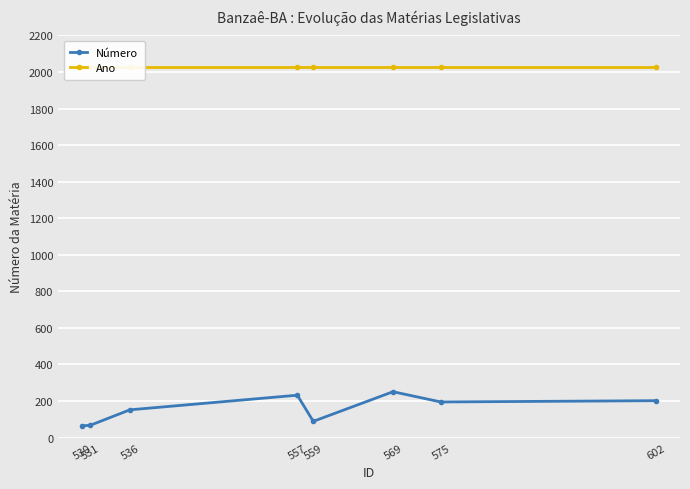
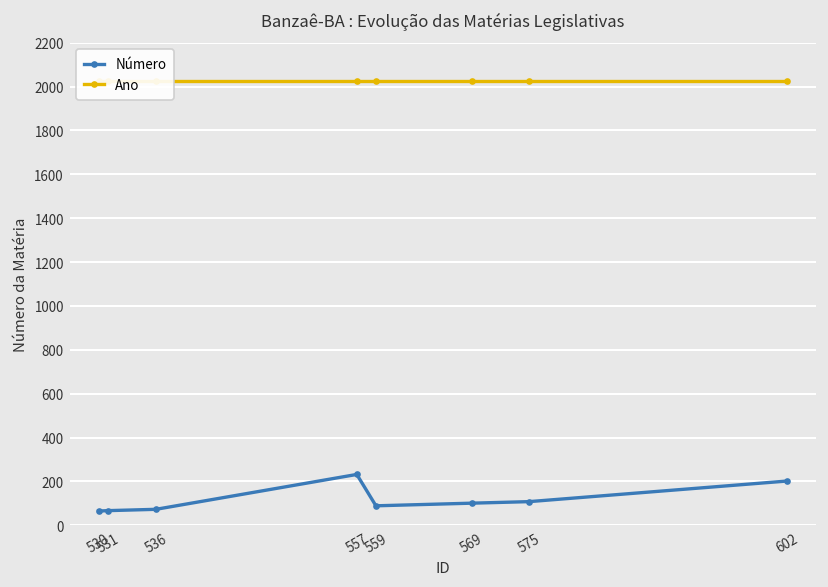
  {
    "Número": {
      "530": 70,
      "531": 70,
-     "536": 150,
+     "536": 70,
      "557": 230,
      "559": 90,
-     "569": 250,
-     "575": 200,
+     "569": 100,
+     "575": 110,
      "602": 200
    },
    "Ano": {
      "557": 2030,
      "559": 2030,
      "569": 2030,
      "575": 2030,
      "602": 2030
    }
  }
